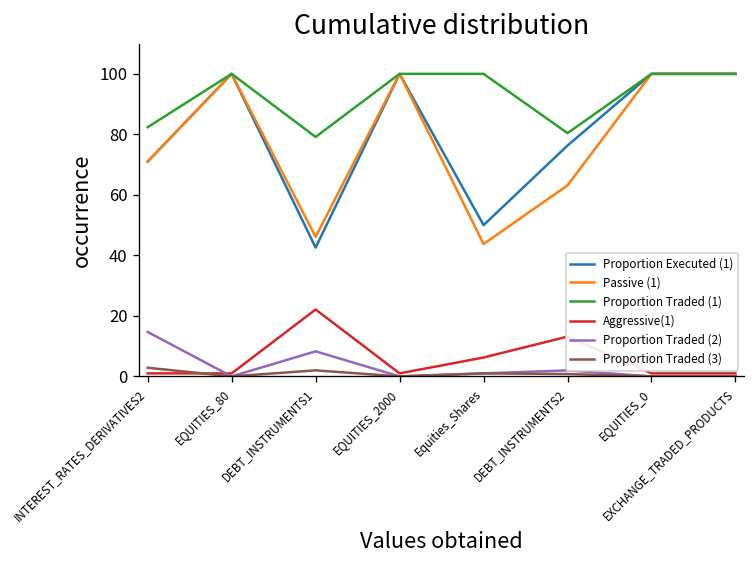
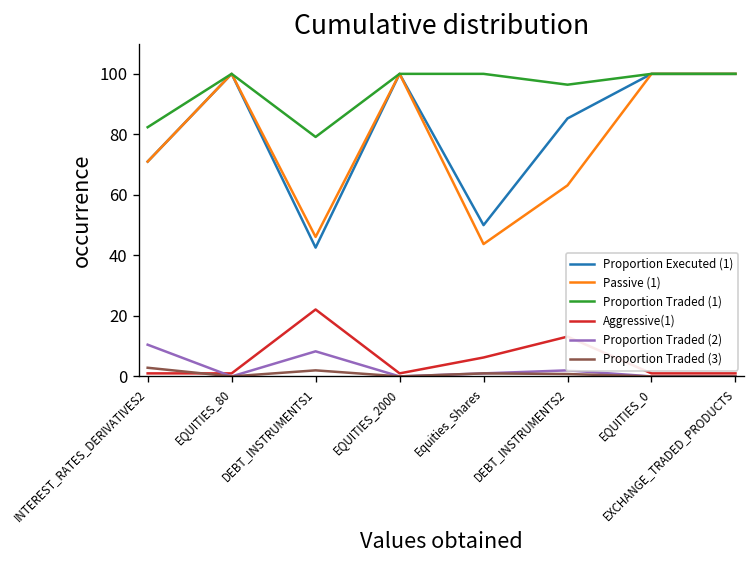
  {
    "Proportion Executed (1)": {
      "DEBT_INSTRUMENTS1": 43,
      "Equities_Shares": 50,
-     "DEBT_INSTRUMENTS2": 76
+     "DEBT_INSTRUMENTS2": 85
    },
    "Passive (1)": {
      "DEBT_INSTRUMENTS1": 46,
      "Equities_Shares": 44,
      "DEBT_INSTRUMENTS2": 63
    },
    "Proportion Traded (1)": {
      "INTEREST_RATES_DERIVATIVES2": 82,
      "DEBT_INSTRUMENTS1": 79,
      "Equities_Shares": 100,
-     "DEBT_INSTRUMENTS2": 80
+     "DEBT_INSTRUMENTS2": 96
    },
    "Aggressive(1)": {
      "INTEREST_RATES_DERIVATIVES2": 1,
      "DEBT_INSTRUMENTS1": 22,
      "Equities_Shares": 6
    },
    "Proportion Traded (2)": {
-     "INTEREST_RATES_DERIVATIVES2": 15,
+     "INTEREST_RATES_DERIVATIVES2": 10,
      "DEBT_INSTRUMENTS1": 8
    },
    "Proportion Traded (3)": {
      "INTEREST_RATES_DERIVATIVES2": 3,
      "DEBT_INSTRUMENTS1": 2,
      "DEBT_INSTRUMENTS2": 1
    }
  }
